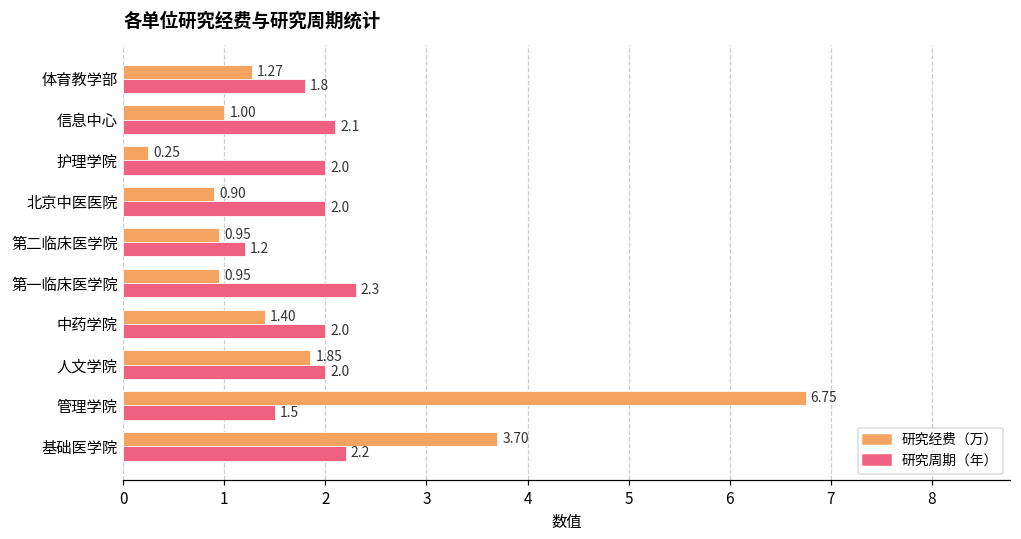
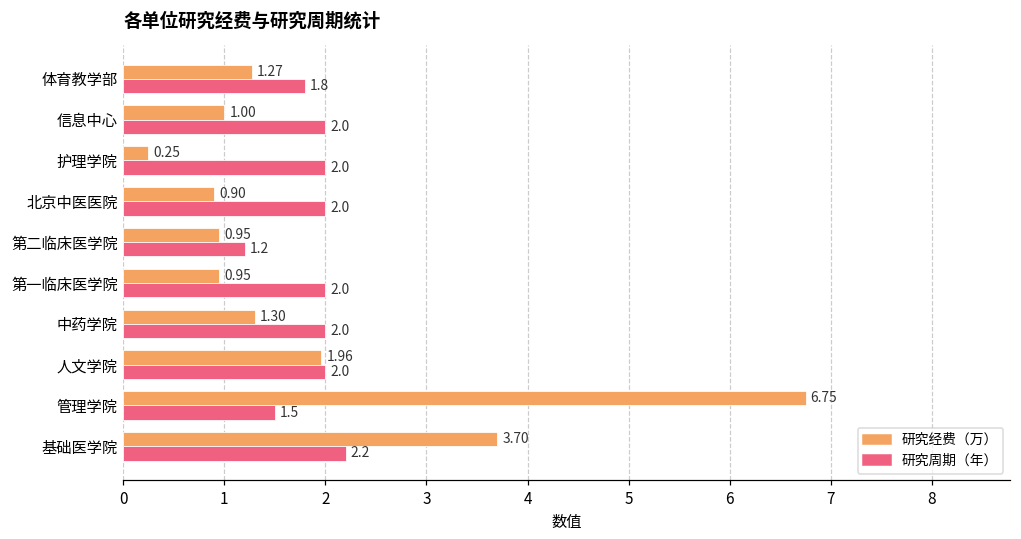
  {
    "研究经费（万）": {
      "体育教学部": 1.27,
      "信息中心": 1.00,
      "护理学院": 0.25,
      "北京中医医院": 0.90,
      "第二临床医学院": 0.95,
      "第一临床医学院": 0.95,
-     "中药学院": 1.40,
-     "人文学院": 1.85,
+     "中药学院": 1.30,
+     "人文学院": 1.96,
      "管理学院": 6.75,
      "基础医学院": 3.70
    },
    "研究周期（年）": {
      "体育教学部": 1.8,
-     "信息中心": 2.1,
+     "信息中心": 2.0,
      "护理学院": 2.0,
      "北京中医医院": 2.0,
      "第二临床医学院": 1.2,
-     "第一临床医学院": 2.3,
+     "第一临床医学院": 2.0,
      "中药学院": 2.0,
      "人文学院": 2.0,
      "管理学院": 1.5,
      "基础医学院": 2.2
    }
  }
